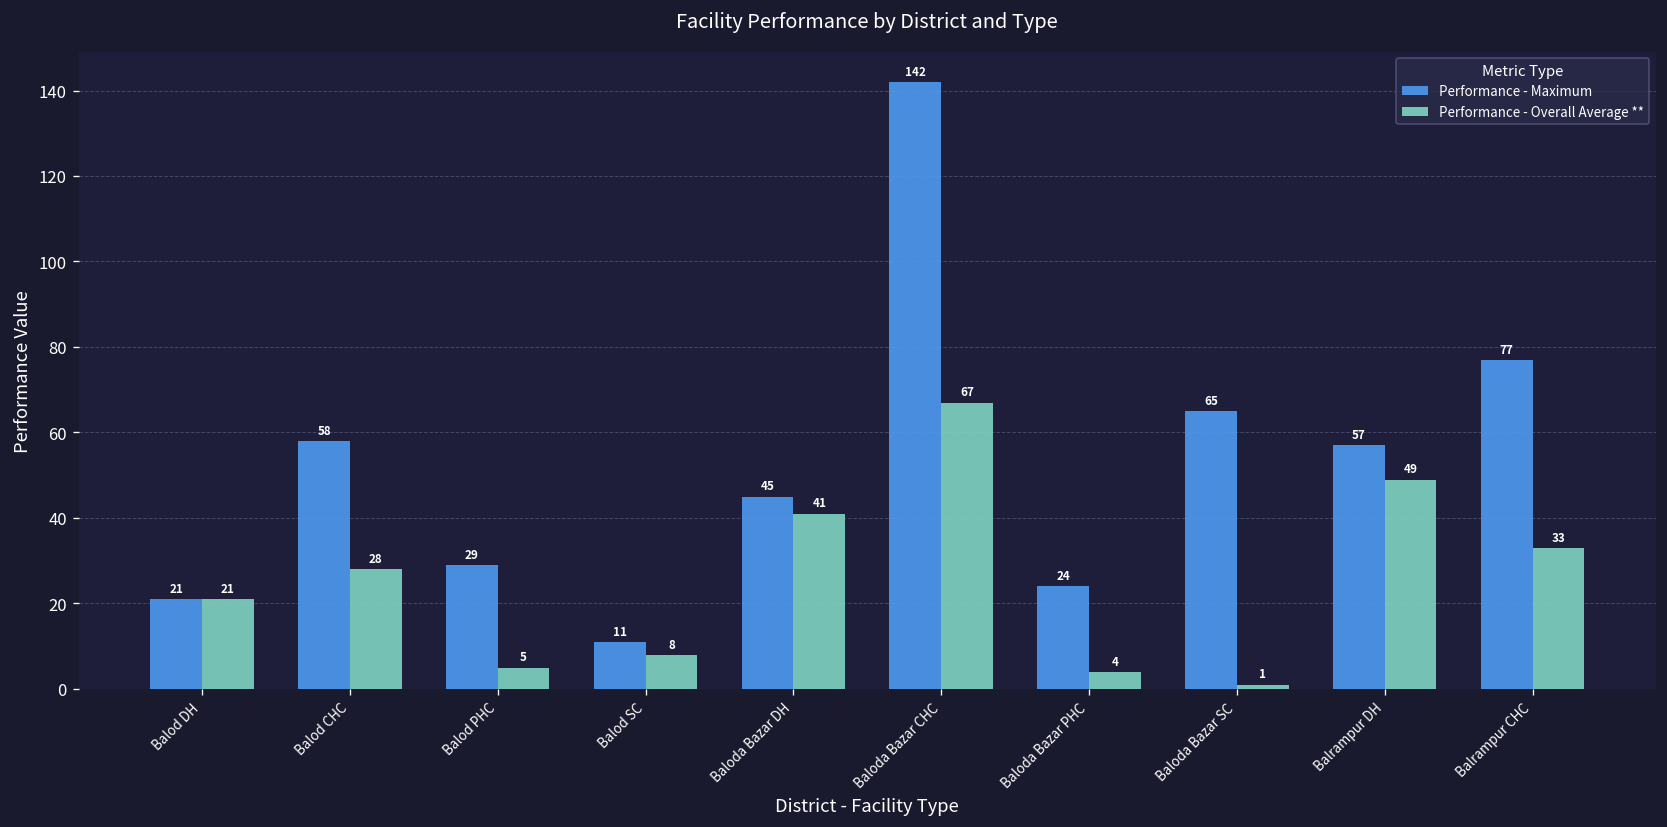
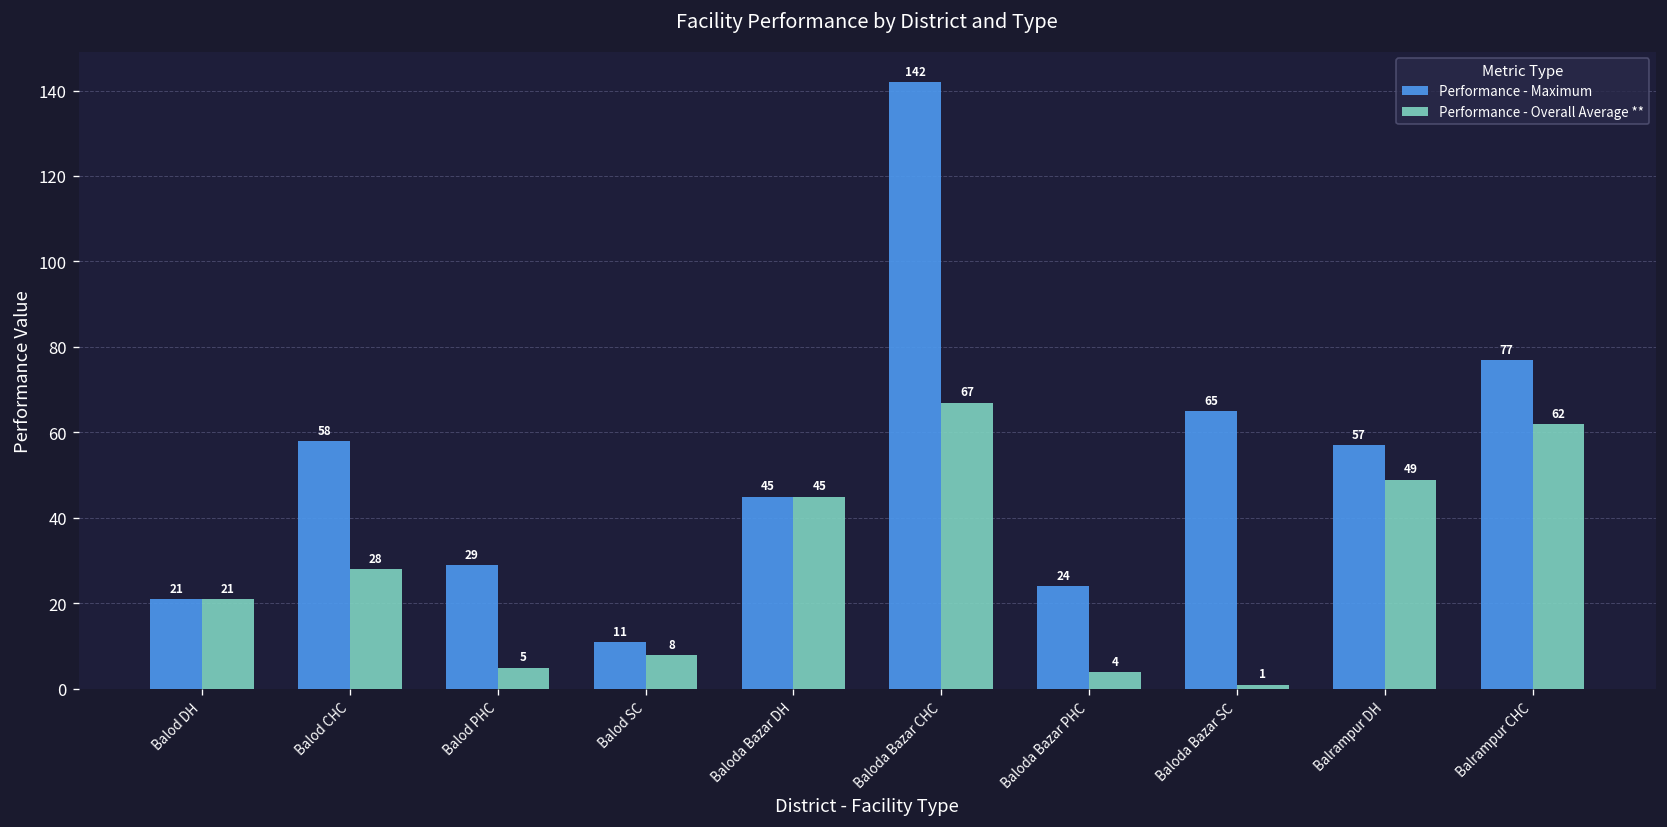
  {
    "Performance - Maximum": {
      "Balod DH": 21,
      "Balod CHC": 58,
      "Balod PHC": 29,
      "Balod SC": 11,
      "Baloda Bazar DH": 45,
      "Baloda Bazar CHC": 142,
      "Baloda Bazar PHC": 24,
      "Baloda Bazar SC": 65,
      "Balrampur DH": 57,
      "Balrampur CHC": 77
    },
    "Performance - Overall Average **": {
      "Balod DH": 21,
      "Balod CHC": 28,
      "Balod PHC": 5,
      "Balod SC": 8,
-     "Baloda Bazar DH": 41,
+     "Baloda Bazar DH": 45,
      "Baloda Bazar CHC": 67,
      "Baloda Bazar PHC": 4,
      "Baloda Bazar SC": 1,
      "Balrampur DH": 49,
-     "Balrampur CHC": 33
+     "Balrampur CHC": 62
    }
  }
